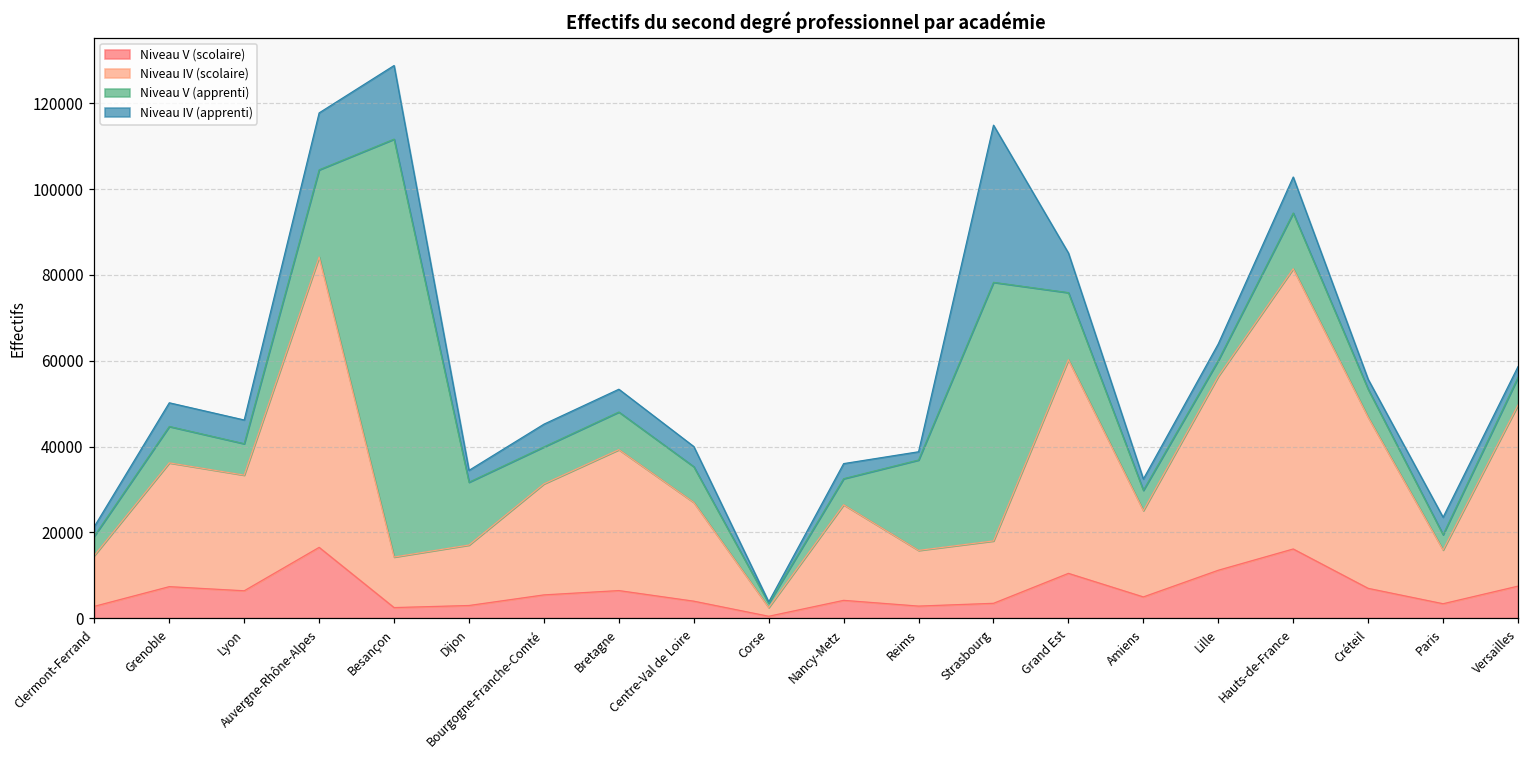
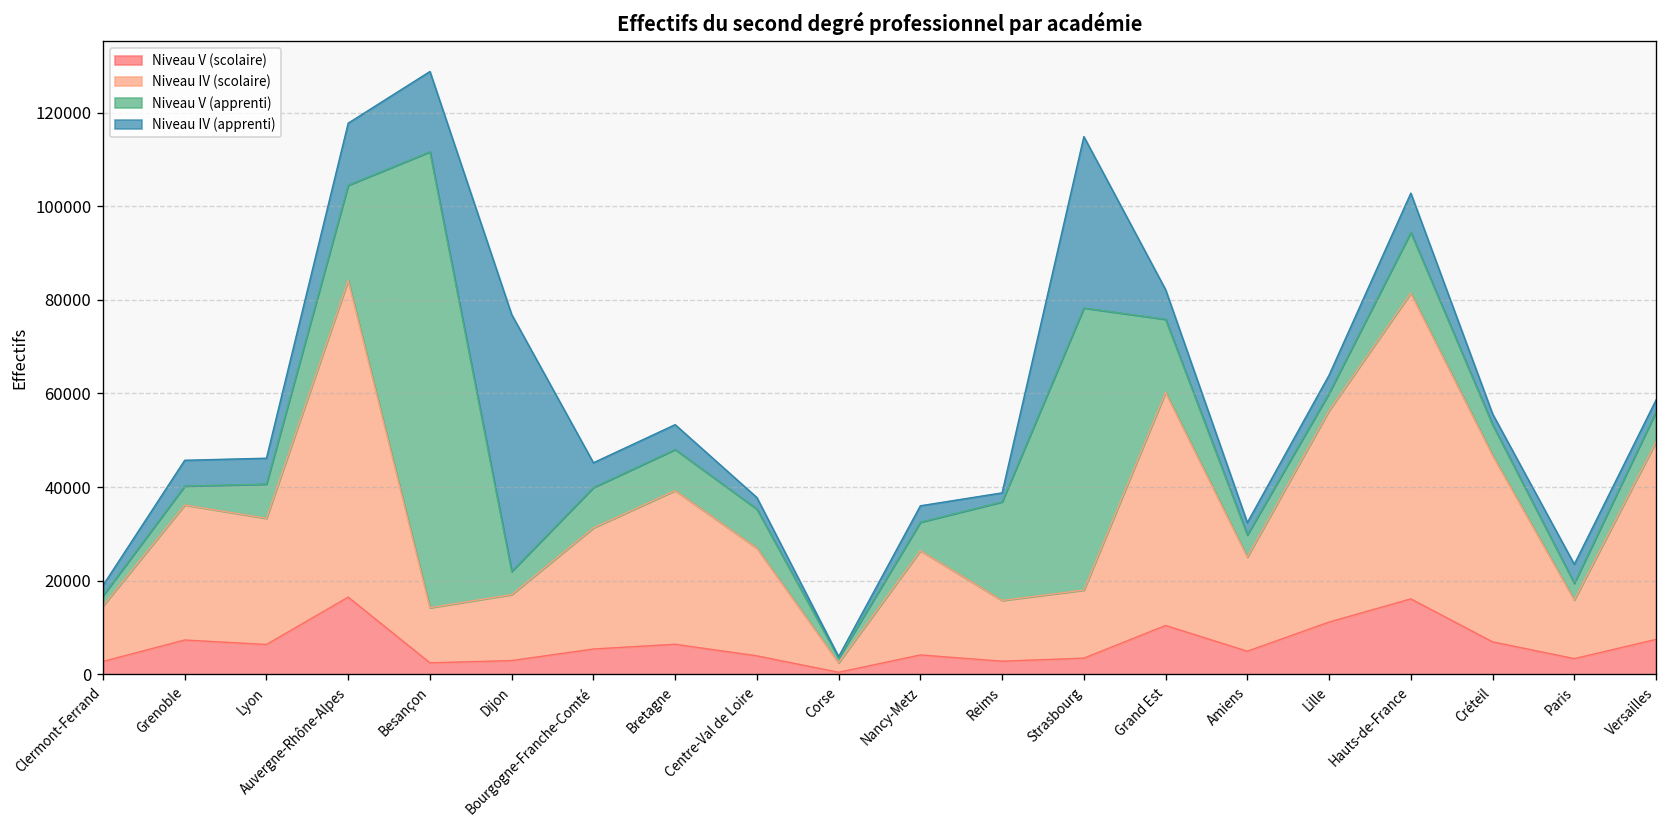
  {
    "Niveau V (apprenti)": {
-     "Clermont-Ferrand": 5000,
-     "Grenoble": 8000,
+     "Clermont-Ferrand": 2000,
+     "Grenoble": 4000,
      "Lyon": 7000,
      "Auvergne-Rhône-Alpes": 20000,
      "Besançon": 97000,
-     "Dijon": 15000,
+     "Dijon": 5000,
      "Bourgogne-Franche-Comté": 9000,
      "Bretagne": 9000,
      "Centre-Val de Loire": 8000,
      "Nancy-Metz": 6000,
      "Reims": 21000,
      "Strasbourg": 60000,
      "Grand Est": 16000,
      "Amiens": 5000,
      "Lille": 4000,
      "Hauts-de-France": 13000,
      "Créteil": 7000,
      "Paris": 4000,
      "Versailles": 6000
    },
    "Niveau IV (apprenti)": {
      "Clermont-Ferrand": 2000,
      "Grenoble": 6000,
      "Lyon": 6000,
      "Auvergne-Rhône-Alpes": 13000,
      "Besançon": 17000,
-     "Dijon": 3000,
+     "Dijon": 55000,
      "Bourgogne-Franche-Comté": 5000,
      "Bretagne": 5000,
-     "Centre-Val de Loire": 5000,
+     "Centre-Val de Loire": 2000,
      "Nancy-Metz": 4000,
      "Reims": 2000,
      "Strasbourg": 37000,
-     "Grand Est": 9000,
+     "Grand Est": 6000,
      "Amiens": 3000,
      "Lille": 4000,
      "Hauts-de-France": 8000,
      "Créteil": 2000,
      "Paris": 4000,
      "Versailles": 3000
    }
  }
